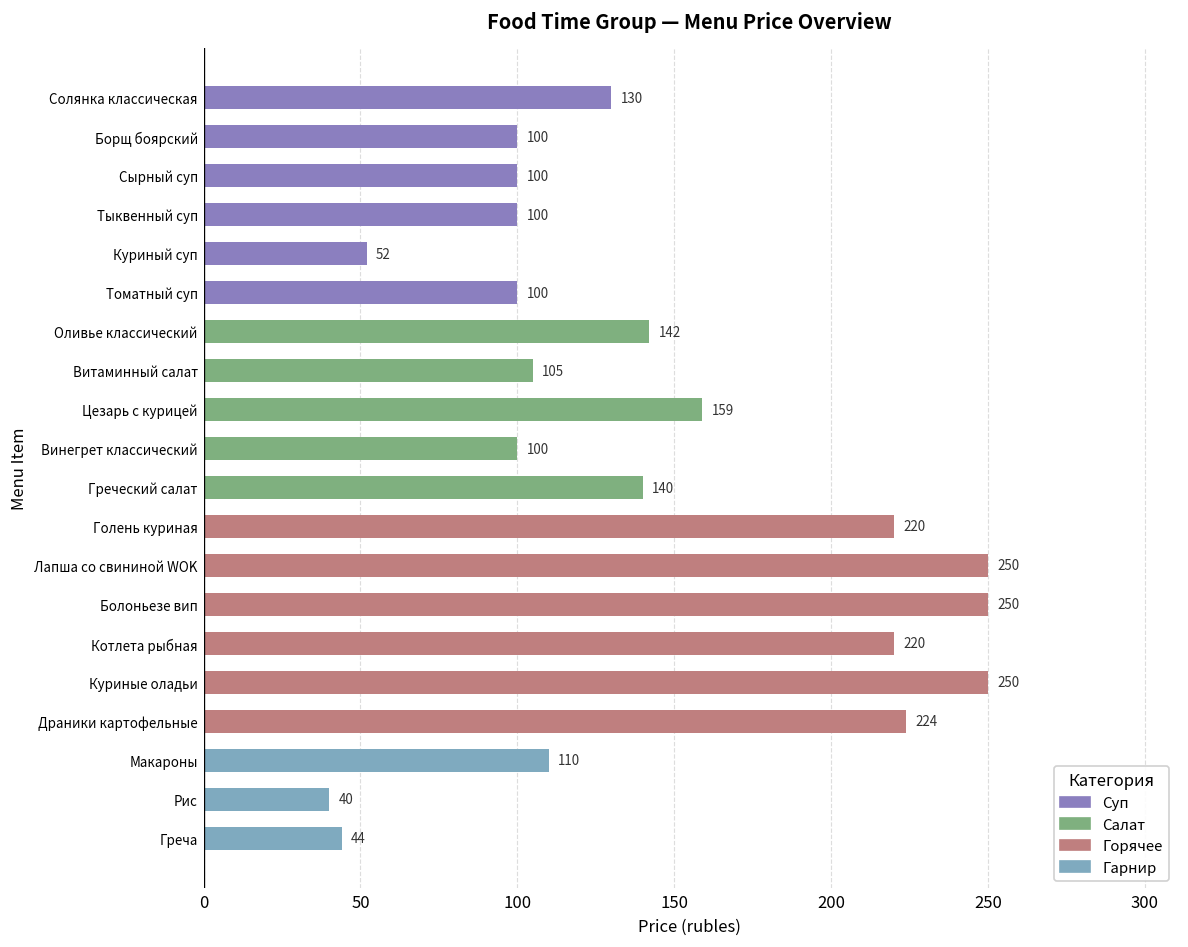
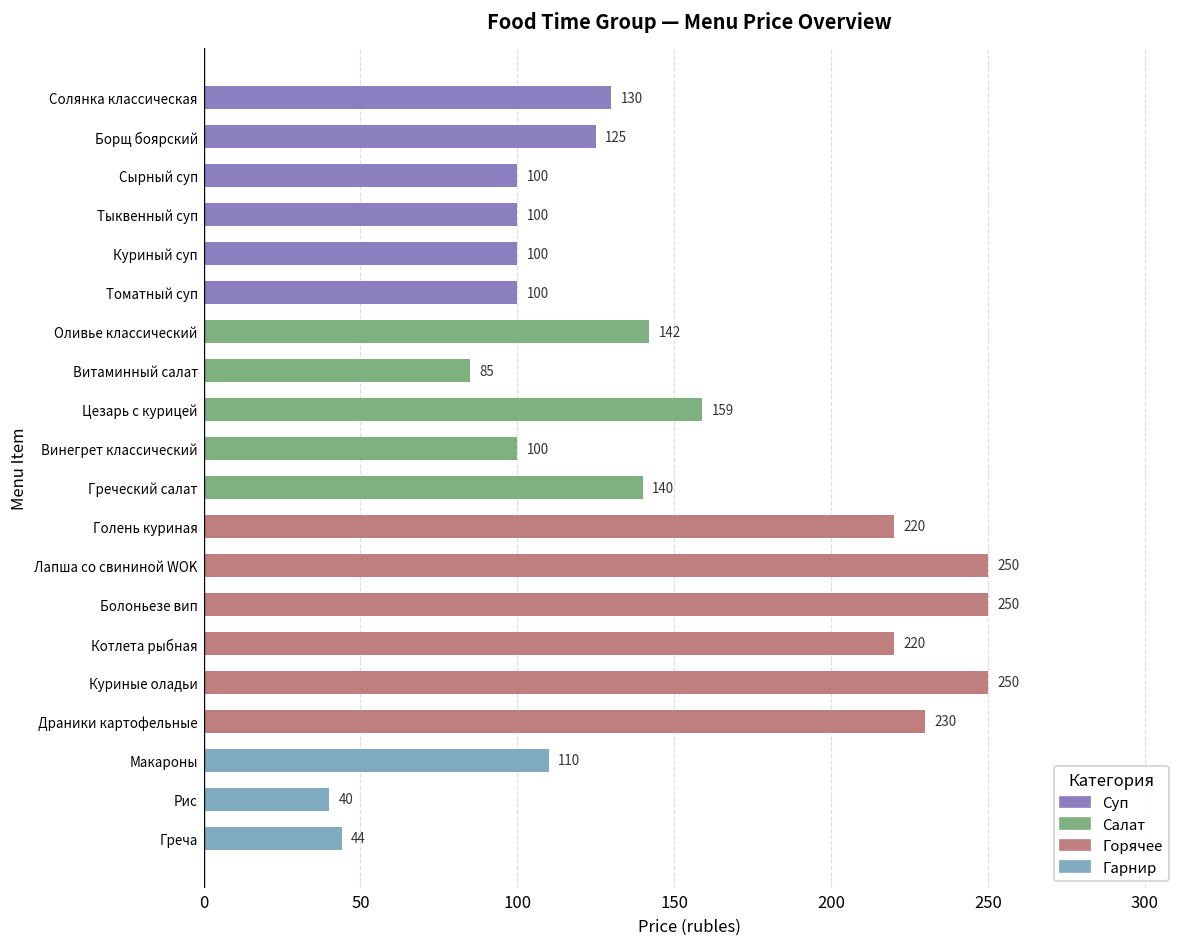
  {
    "Солянка классическая": 130,
-   "Борщ боярский": 100,
+   "Борщ боярский": 125,
    "Сырный суп": 100,
    "Тыквенный суп": 100,
-   "Куриный суп": 52,
+   "Куриный суп": 100,
    "Томатный суп": 100,
    "Оливье классический": 142,
-   "Витаминный салат": 105,
+   "Витаминный салат": 85,
    "Цезарь с курицей": 159,
    "Винегрет классический": 100,
    "Греческий салат": 140,
    "Голень куриная": 220,
    "Лапша со свининой WOK": 250,
    "Болоньезе вип": 250,
    "Котлета рыбная": 220,
    "Куриные оладьи": 250,
-   "Драники картофельные": 224,
+   "Драники картофельные": 230,
    "Макароны": 110,
    "Рис": 40,
    "Греча": 44
  }
